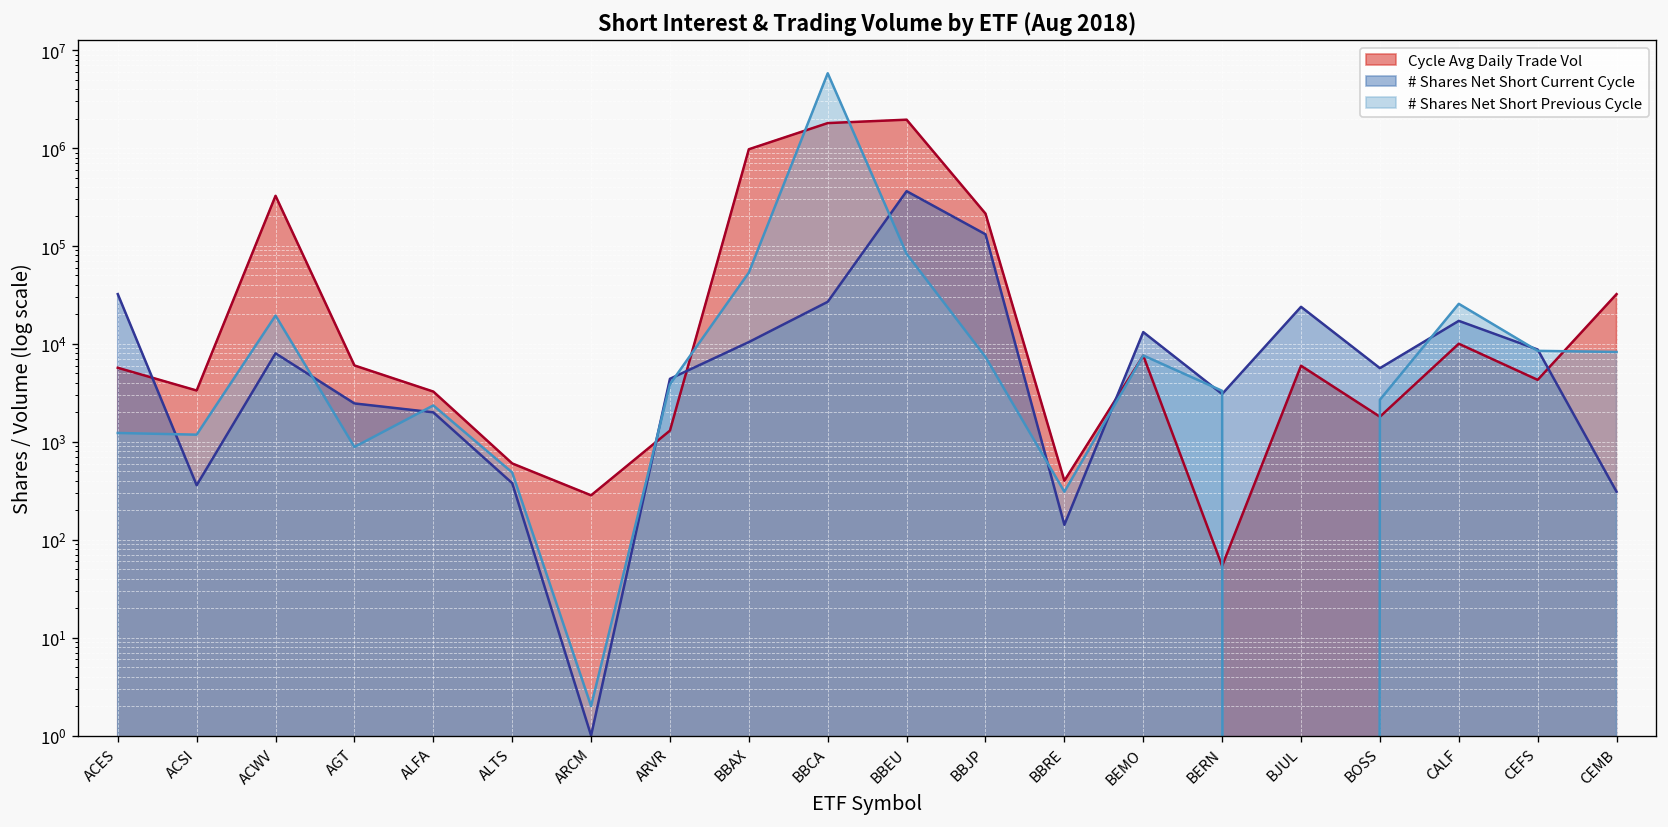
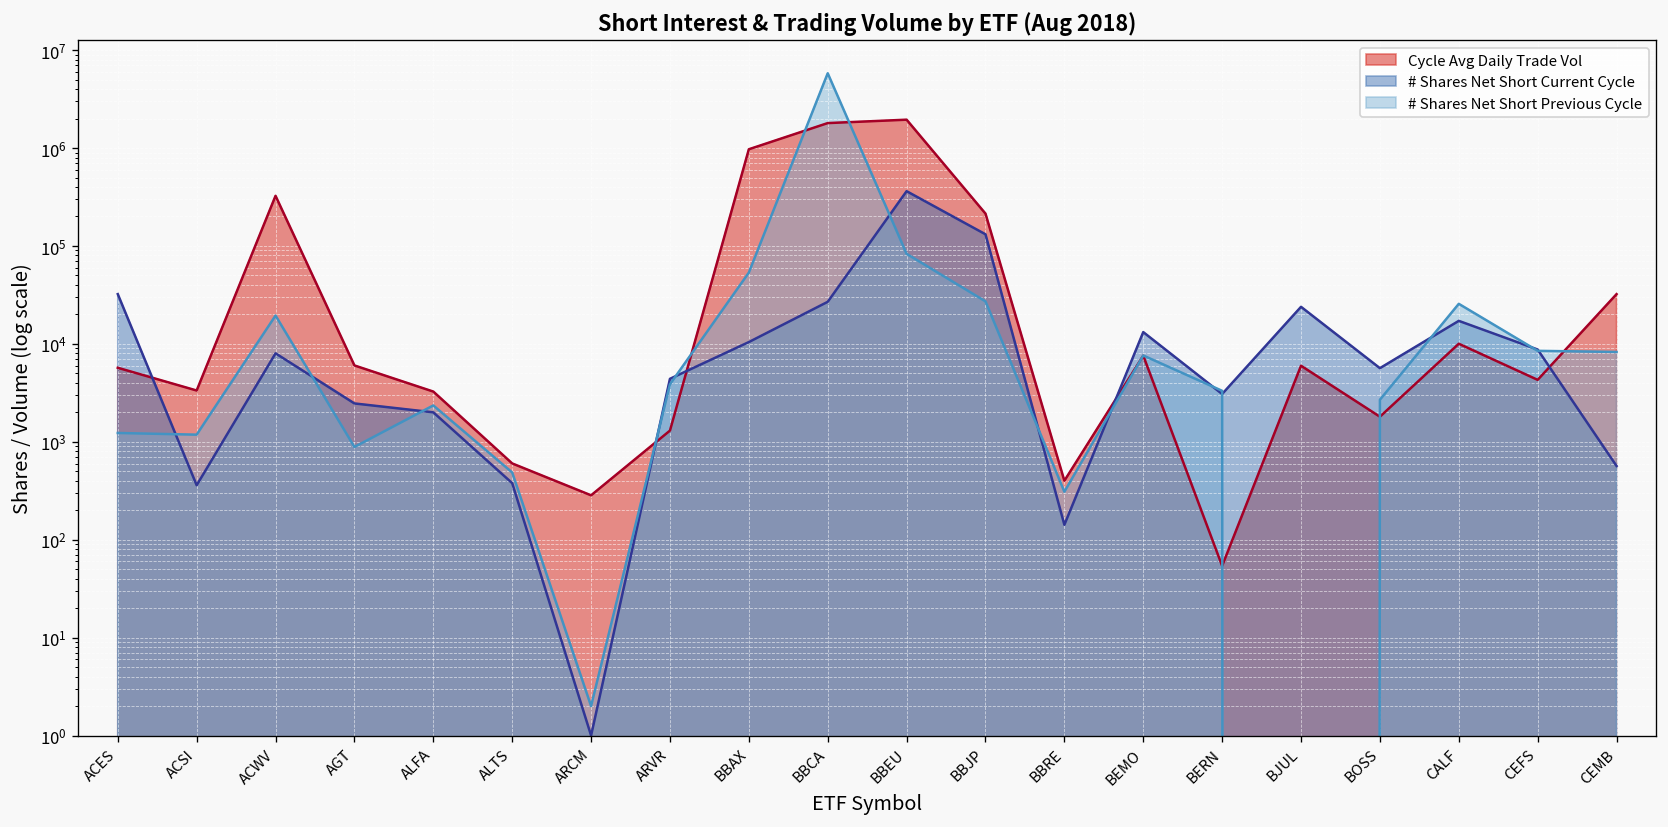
  {
    "Cycle Avg Daily Trade Vol": {
      "ACES": 6000,
      "ACSI": 3300,
      "ACWV": 330000,
      "AGT": 6000,
      "ALFA": 3300,
      "ALTS": 600,
      "ARCM": 280,
      "ARVR": 1300,
      "BBAX": 1000000,
      "BBCA": 1800000,
      "BBEU": 1900000,
      "BBJP": 210000,
      "BBRE": 400,
      "BERN": 50,
      "BJUL": 6000,
      "BOSS": 1800,
      "CALF": 10000,
      "CEFS": 4000,
      "CEMB": 32000
    },
    "# Shares Net Short Current Cycle": {
      "ACES": 32000,
      "ACSI": 400,
      "ACWV": 8000,
      "AGT": 2500,
      "ALFA": 2000,
      "ALTS": 400,
      "ARCM": 1,
      "ARVR": 4000,
      "BBAX": 10000,
      "BBCA": 27000,
      "BBEU": 400000,
      "BBJP": 130000,
      "BBRE": 140,
      "BEMO": 13000,
      "BERN": 3100,
      "BJUL": 24000,
      "BOSS": 6000,
      "CALF": 17000,
-     "CEMB": 310
+     "CEMB": 600
    },
    "# Shares Net Short Previous Cycle": {
      "ACES": 1200,
      "ACSI": 1200,
      "ACWV": 19000,
      "AGT": 900,
      "ALFA": 2400,
      "ALTS": 500,
      "ARCM": 2,
      "ARVR": 4000,
      "BBAX": 50000,
      "BBCA": 6000000,
      "BBEU": 80000,
-     "BBJP": 7000,
+     "BBJP": 27000,
      "BBRE": 310,
      "BERN": 3300,
      "BOSS": 2700,
      "CALF": 26000,
      "CEMB": 8000
    }
  }
